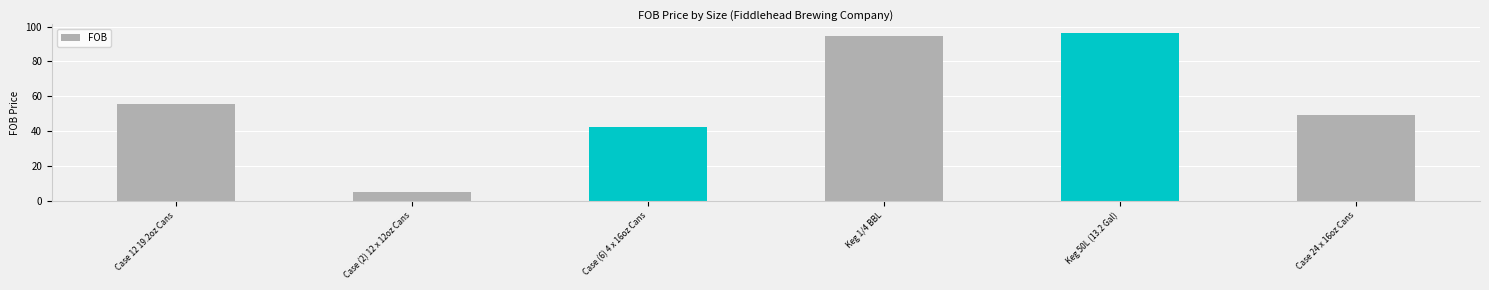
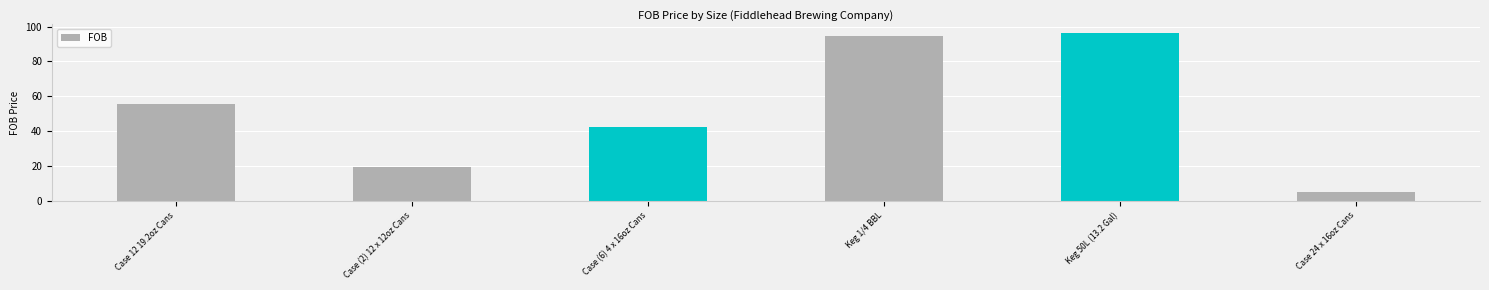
  {
    "Case 12 19.2oz Cans": 55,
-   "Case (2) 12 x 12oz Cans": 5,
+   "Case (2) 12 x 12oz Cans": 20,
    "Case (6) 4 x 16oz Cans": 42,
    "Keg 1/4 BBL": 94,
    "Keg 50L (13.2 Gal)": 96,
-   "Case 24 x 16oz Cans": 49
+   "Case 24 x 16oz Cans": 5
  }
